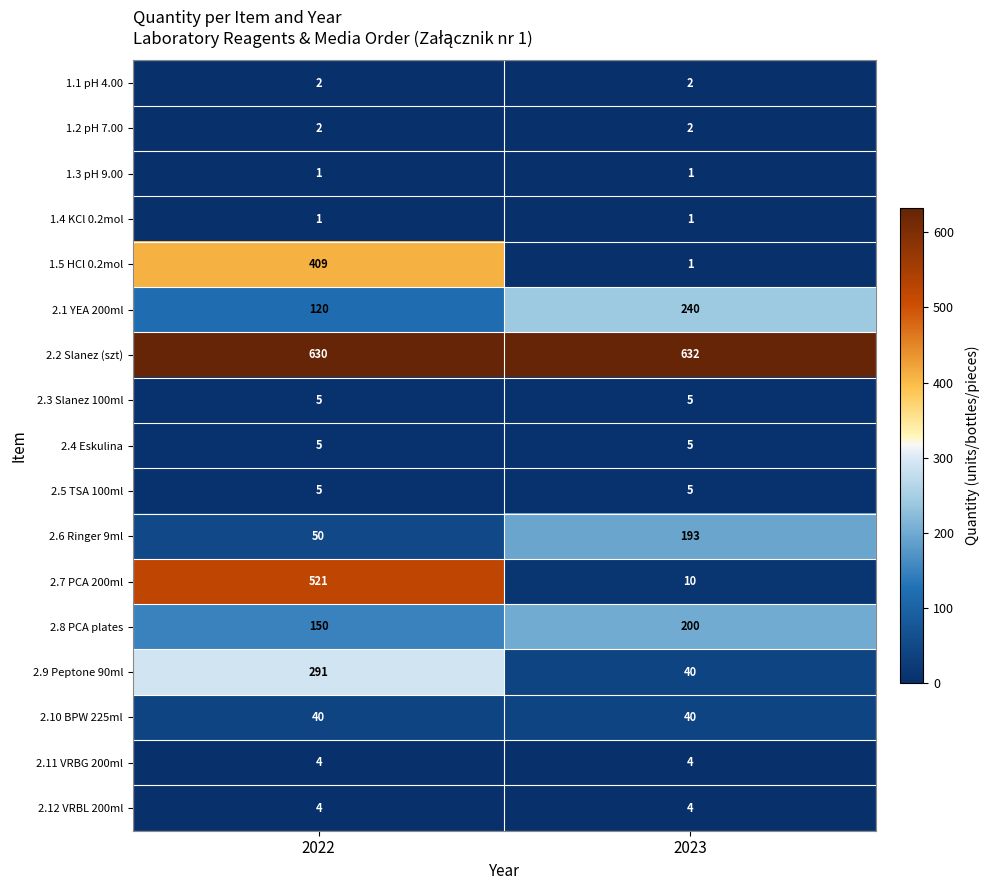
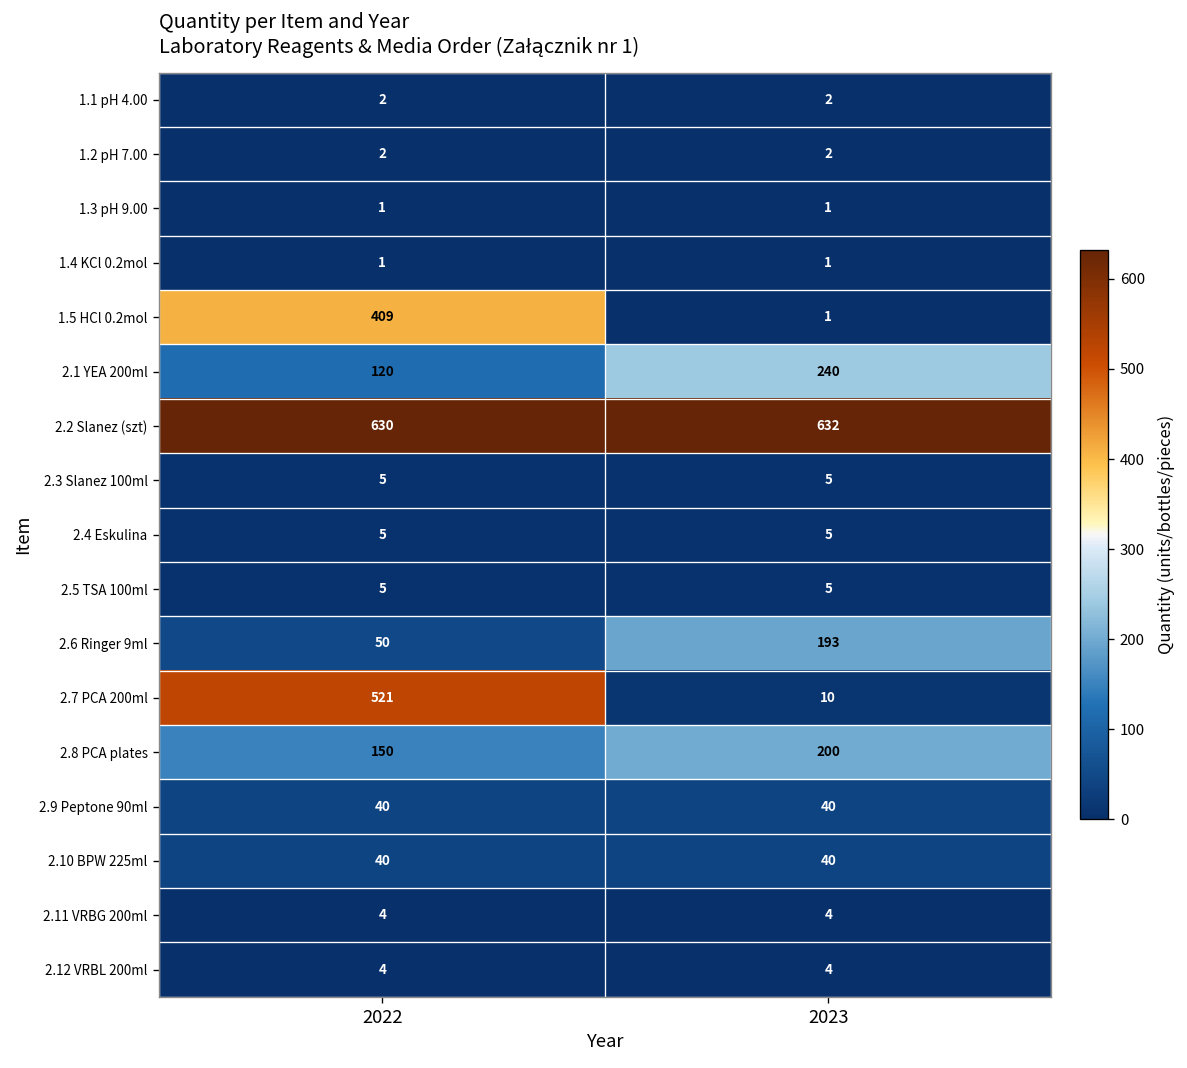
  {
    "1.1 pH 4.00": {
      "2022": 2,
      "2023": 2
    },
    "1.2 pH 7.00": {
      "2022": 2,
      "2023": 2
    },
    "1.3 pH 9.00": {
      "2022": 1,
      "2023": 1
    },
    "1.4 KCl 0.2mol": {
      "2022": 1,
      "2023": 1
    },
    "1.5 HCl 0.2mol": {
      "2022": 409,
      "2023": 1
    },
    "2.1 YEA 200ml": {
      "2022": 120,
      "2023": 240
    },
    "2.2 Slanez (szt)": {
      "2022": 630,
      "2023": 632
    },
    "2.3 Slanez 100ml": {
      "2022": 5,
      "2023": 5
    },
    "2.4 Eskulina": {
      "2022": 5,
      "2023": 5
    },
    "2.5 TSA 100ml": {
      "2022": 5,
      "2023": 5
    },
    "2.6 Ringer 9ml": {
      "2022": 50,
      "2023": 193
    },
    "2.7 PCA 200ml": {
      "2022": 521,
      "2023": 10
    },
    "2.8 PCA plates": {
      "2022": 150,
      "2023": 200
    },
    "2.9 Peptone 90ml": {
-     "2022": 291,
+     "2022": 40,
      "2023": 40
    },
    "2.10 BPW 225ml": {
      "2022": 40,
      "2023": 40
    },
    "2.11 VRBG 200ml": {
      "2022": 4,
      "2023": 4
    },
    "2.12 VRBL 200ml": {
      "2022": 4,
      "2023": 4
    }
  }
